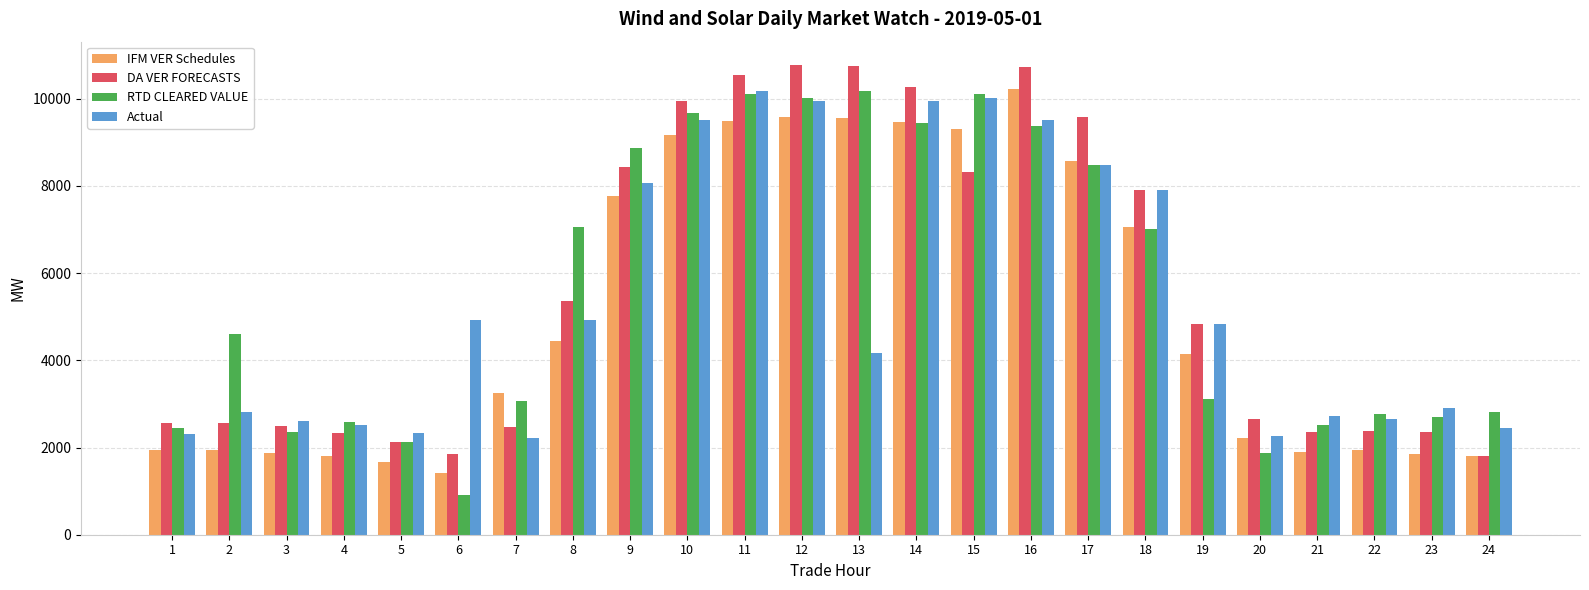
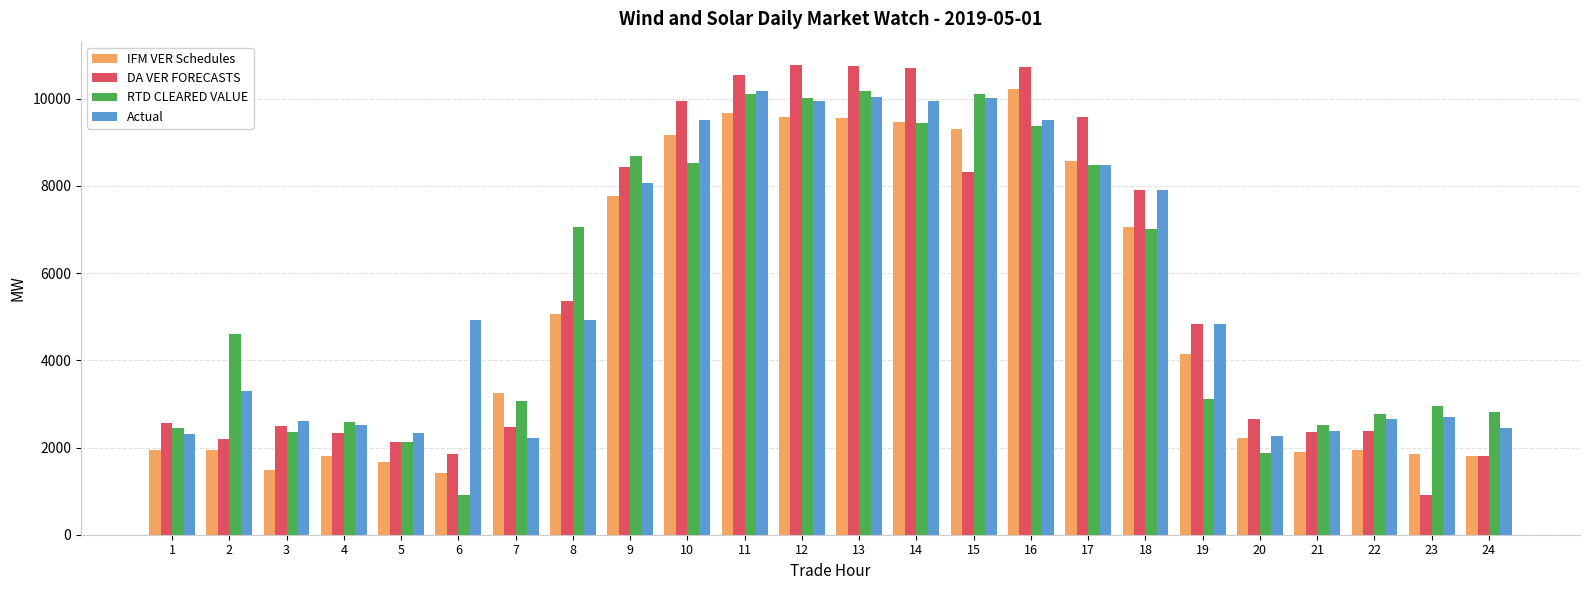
  {
    "IFM VER Schedules": {
      "1": 1900,
      "2": 1900,
-     "3": 1900,
+     "3": 1500,
      "4": 1800,
      "5": 1700,
      "6": 1400,
      "7": 3300,
-     "8": 4400,
+     "8": 5100,
      "9": 7800,
      "10": 9200,
-     "11": 9500,
+     "11": 9700,
      "12": 9600,
      "13": 9600,
      "14": 9500,
      "15": 9300,
      "16": 10200,
      "17": 8600,
      "18": 7100,
      "19": 4200,
      "20": 2200,
      "21": 1900,
      "22": 1900,
      "23": 1900,
      "24": 1800
    },
    "DA VER FORECASTS": {
      "1": 2600,
-     "2": 2600,
+     "2": 2200,
      "3": 2500,
      "4": 2300,
      "5": 2100,
      "6": 1800,
      "7": 2500,
      "8": 5400,
      "9": 8400,
      "10": 9900,
      "11": 10500,
      "12": 10800,
      "13": 10700,
-     "14": 10300,
+     "14": 10700,
      "15": 8300,
      "16": 10700,
      "17": 9600,
      "18": 7900,
      "19": 4800,
      "20": 2700,
      "21": 2300,
      "22": 2400,
-     "23": 2400,
+     "23": 900,
      "24": 1800
    },
    "RTD CLEARED VALUE": {
      "1": 2400,
      "2": 4600,
      "3": 2400,
      "4": 2600,
      "5": 2100,
      "6": 900,
      "7": 3100,
      "8": 7100,
-     "9": 8900,
-     "10": 9700,
+     "9": 8700,
+     "10": 8500,
      "11": 10100,
      "12": 10000,
      "13": 10200,
      "14": 9400,
      "15": 10100,
      "16": 9400,
      "17": 8500,
      "18": 7000,
      "19": 3100,
      "20": 1900,
      "21": 2500,
      "22": 2800,
-     "23": 2700,
+     "23": 3000,
      "24": 2800
    },
    "Actual": {
      "1": 2300,
-     "2": 2800,
+     "2": 3300,
      "3": 2600,
      "4": 2500,
      "5": 2300,
      "6": 4900,
      "7": 2200,
      "8": 4900,
      "9": 8100,
      "10": 9500,
      "11": 10200,
      "12": 10000,
-     "13": 4200,
+     "13": 10000,
      "14": 10000,
      "15": 10000,
      "16": 9500,
      "17": 8500,
      "18": 7900,
      "19": 4800,
      "20": 2300,
-     "21": 2700,
+     "21": 2400,
      "22": 2600,
-     "23": 2900,
+     "23": 2700,
      "24": 2400
    }
  }
